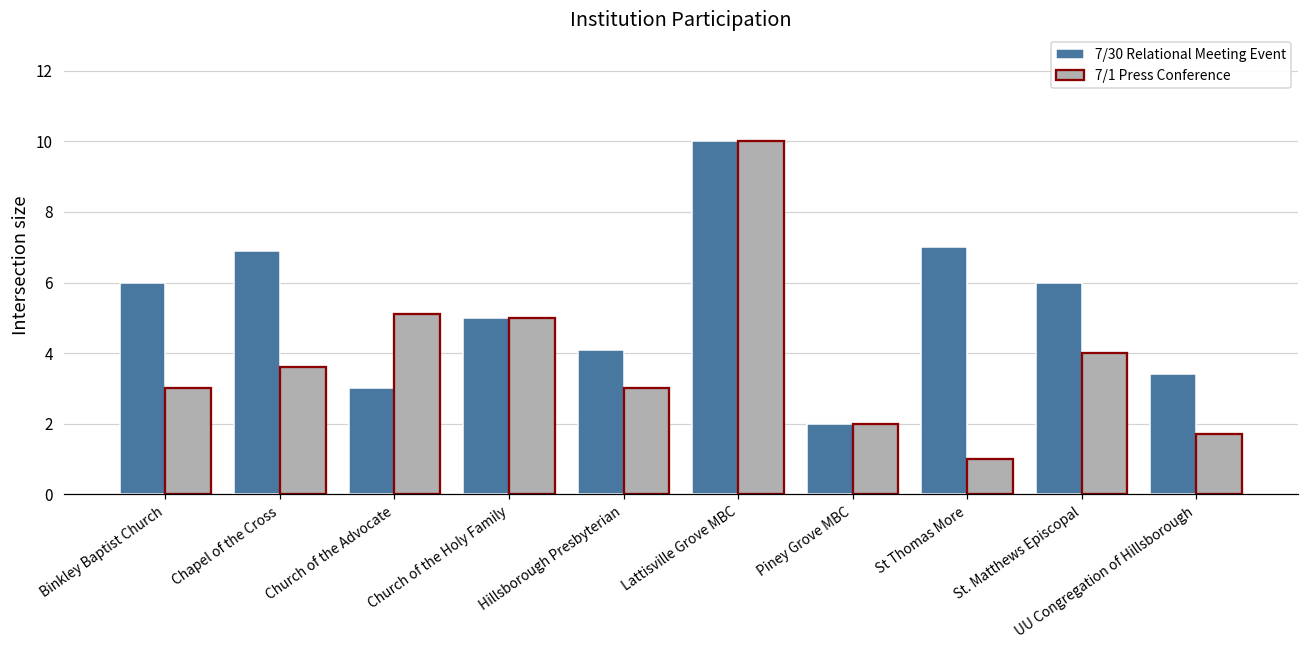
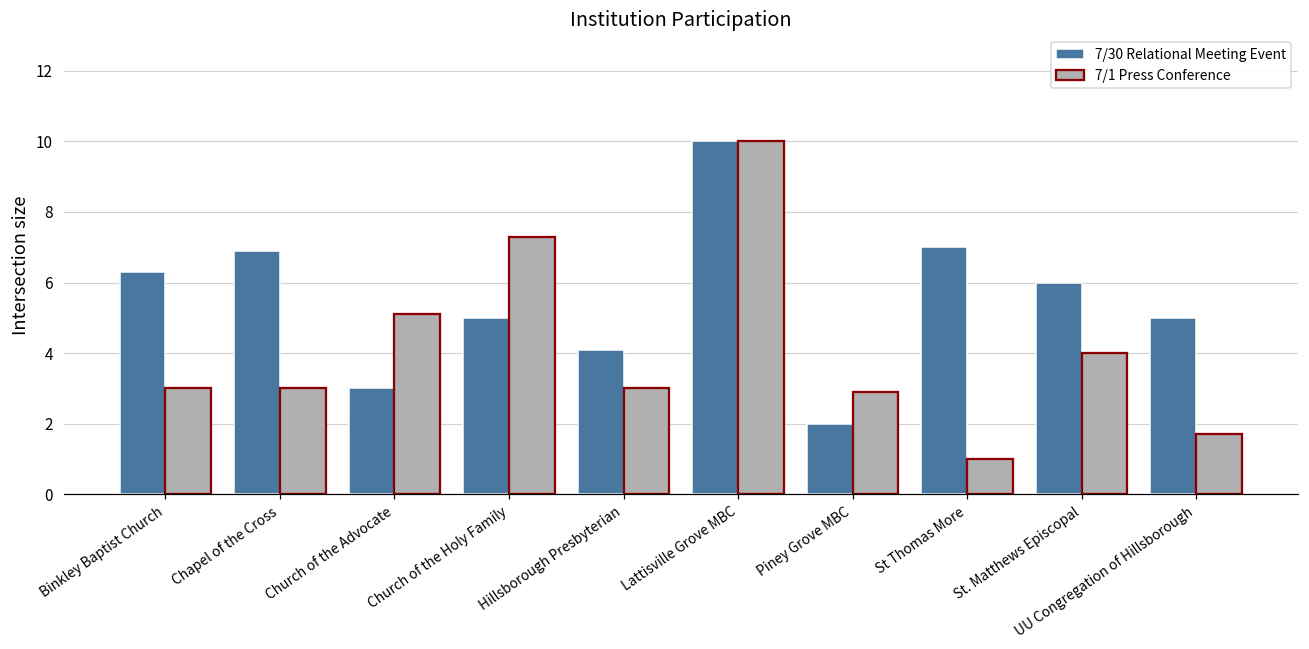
  {
    "7/30 Relational Meeting Event": {
-     "Binkley Baptist Church": 6.0,
+     "Binkley Baptist Church": 6.3,
      "Chapel of the Cross": 6.9,
      "Church of the Advocate": 3.0,
      "Church of the Holy Family": 5.0,
      "Hillsborough Presbyterian": 4.1,
      "Lattisville Grove MBC": 10.0,
      "Piney Grove MBC": 2.0,
      "St Thomas More": 7.0,
      "St. Matthews Episcopal": 6.0,
-     "UU Congregation of Hillsborough": 3.4
+     "UU Congregation of Hillsborough": 5.0
    },
    "7/1 Press Conference": {
      "Binkley Baptist Church": 3.0,
-     "Chapel of the Cross": 3.6,
+     "Chapel of the Cross": 3.0,
      "Church of the Advocate": 5.1,
-     "Church of the Holy Family": 5.0,
+     "Church of the Holy Family": 7.3,
      "Hillsborough Presbyterian": 3.0,
      "Lattisville Grove MBC": 10.0,
-     "Piney Grove MBC": 2.0,
+     "Piney Grove MBC": 2.9,
      "St Thomas More": 1.0,
      "St. Matthews Episcopal": 4.0,
      "UU Congregation of Hillsborough": 1.7
    }
  }
